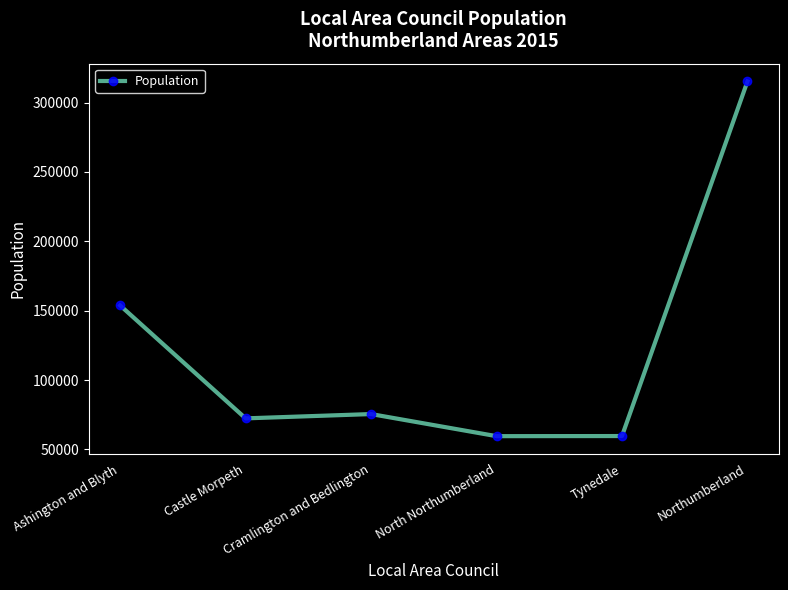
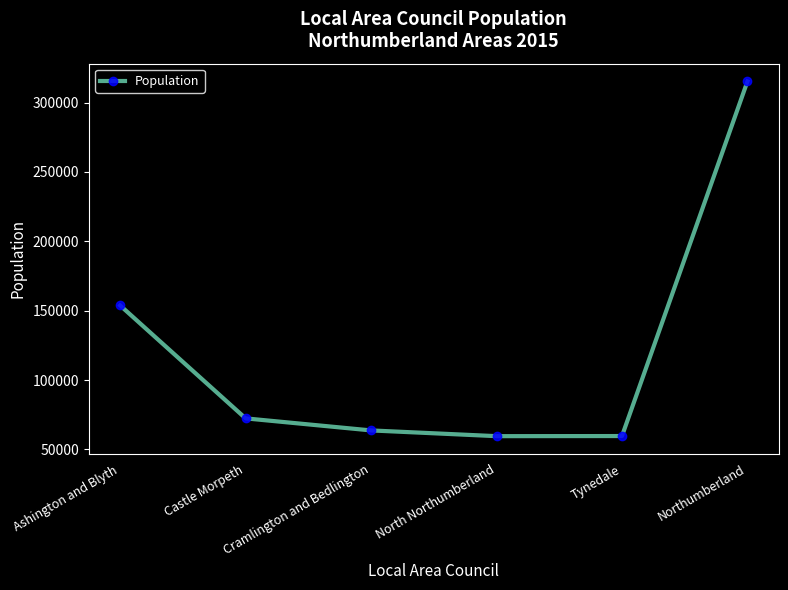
  {
    "Ashington and Blyth": 154000,
    "Castle Morpeth": 72000,
-   "Cramlington and Bedlington": 75000,
+   "Cramlington and Bedlington": 64000,
    "North Northumberland": 60000,
    "Tynedale": 60000,
    "Northumberland": 315000
  }
